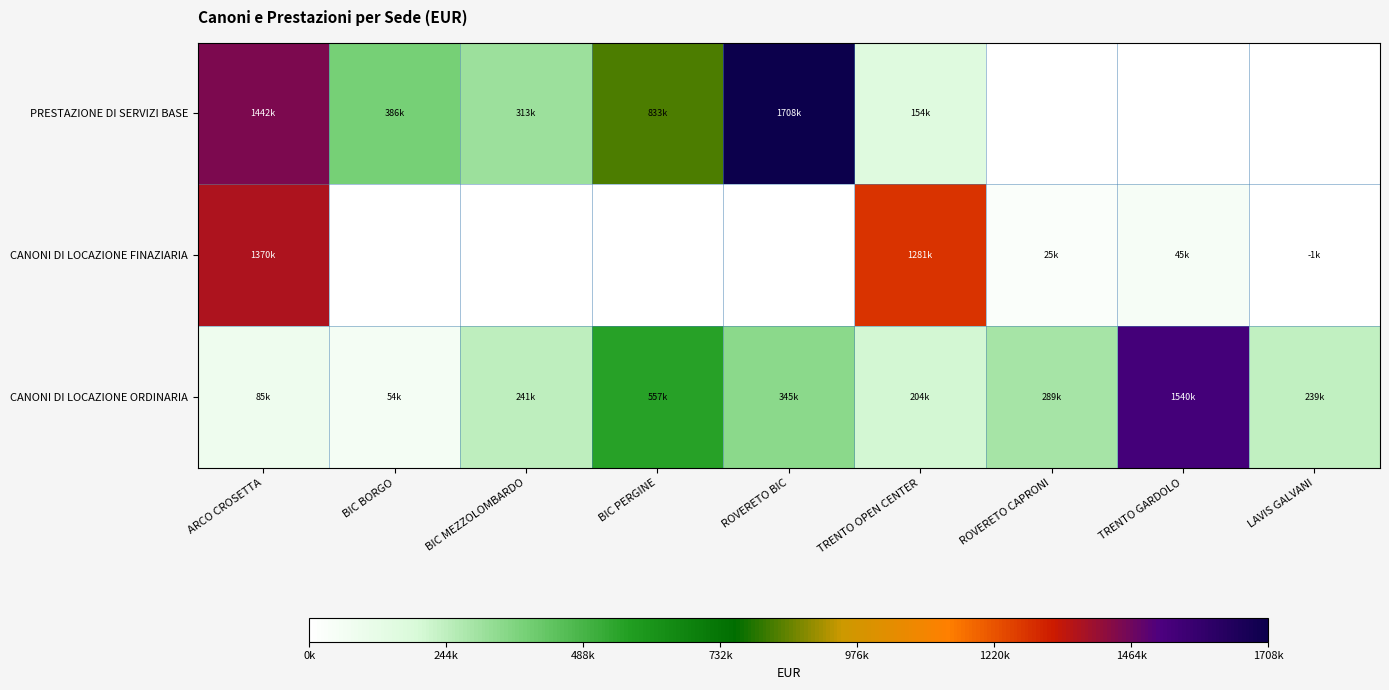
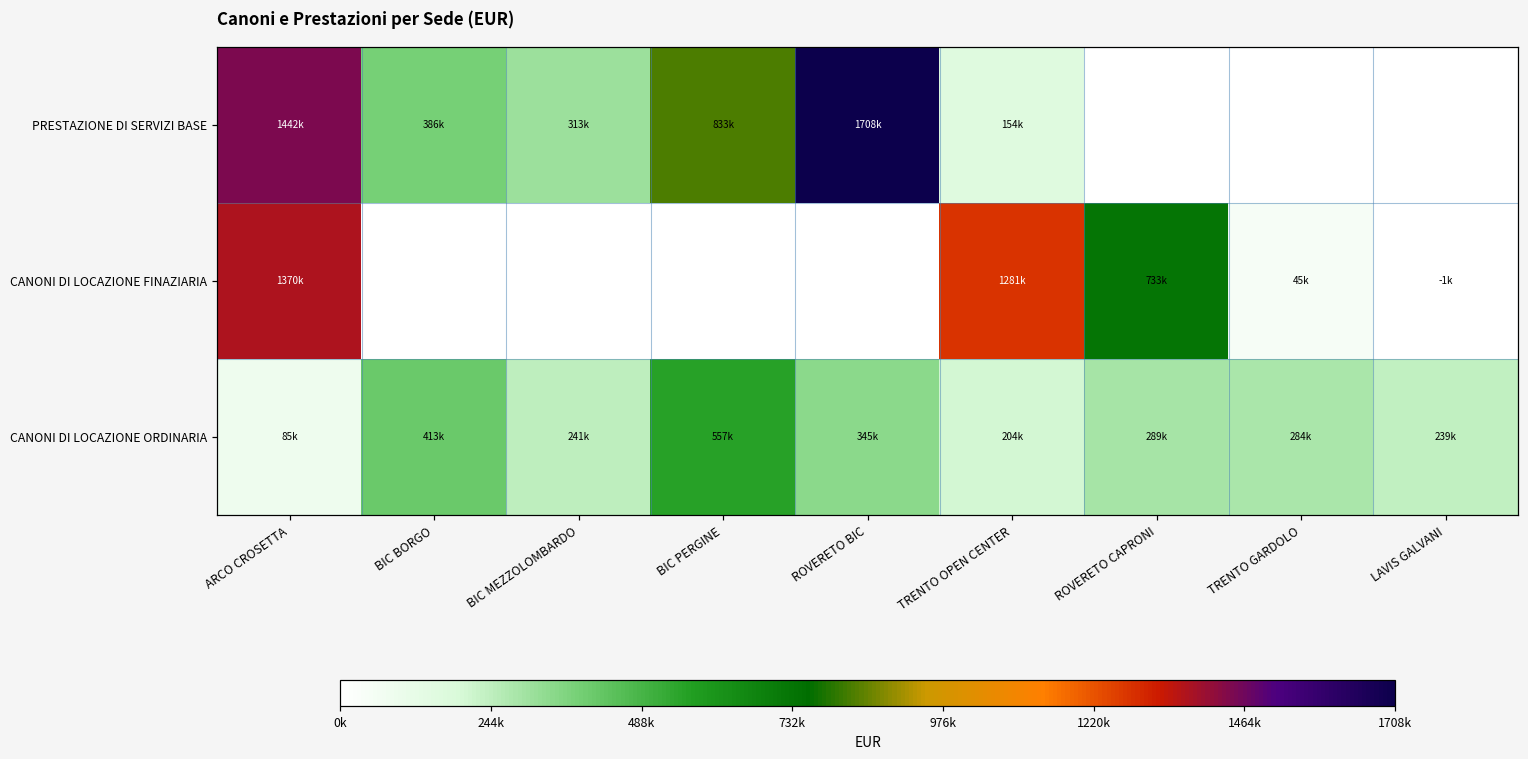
  {
    "PRESTAZIONE DI SERVIZI BASE": {
      "ARCO CROSETTA": "1442k",
      "BIC BORGO": "386k",
      "BIC MEZZOLOMBARDO": "313k",
      "BIC PERGINE": "833k",
      "ROVERETO BIC": "1708k",
      "TRENTO OPEN CENTER": "154k"
    },
    "CANONI DI LOCAZIONE FINAZIARIA": {
      "ARCO CROSETTA": "1370k",
      "TRENTO OPEN CENTER": "1281k",
-     "ROVERETO CAPRONI": "25k",
+     "ROVERETO CAPRONI": "733k",
      "TRENTO GARDOLO": "45k",
      "LAVIS GALVANI": "-1k"
    },
    "CANONI DI LOCAZIONE ORDINARIA": {
      "ARCO CROSETTA": "85k",
-     "BIC BORGO": "54k",
+     "BIC BORGO": "413k",
      "BIC MEZZOLOMBARDO": "241k",
      "BIC PERGINE": "557k",
      "ROVERETO BIC": "345k",
      "TRENTO OPEN CENTER": "204k",
      "ROVERETO CAPRONI": "289k",
-     "TRENTO GARDOLO": "1540k",
+     "TRENTO GARDOLO": "284k",
      "LAVIS GALVANI": "239k"
    }
  }
